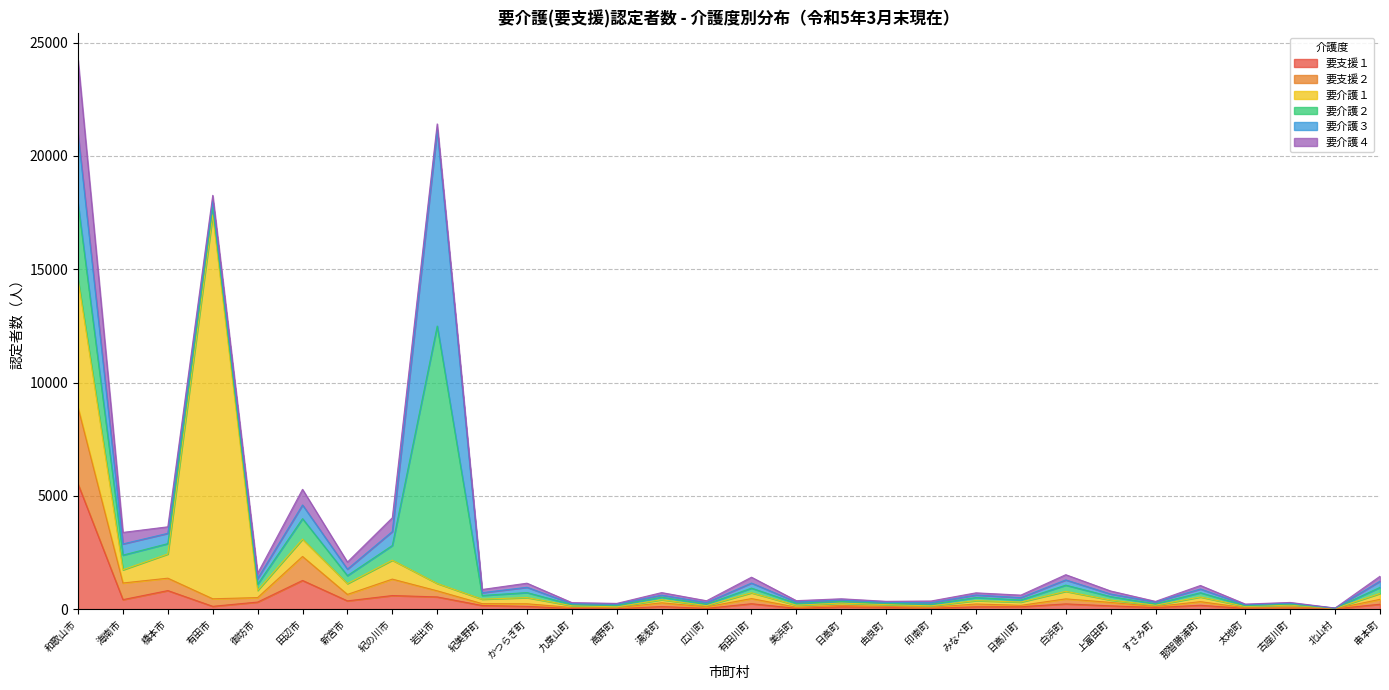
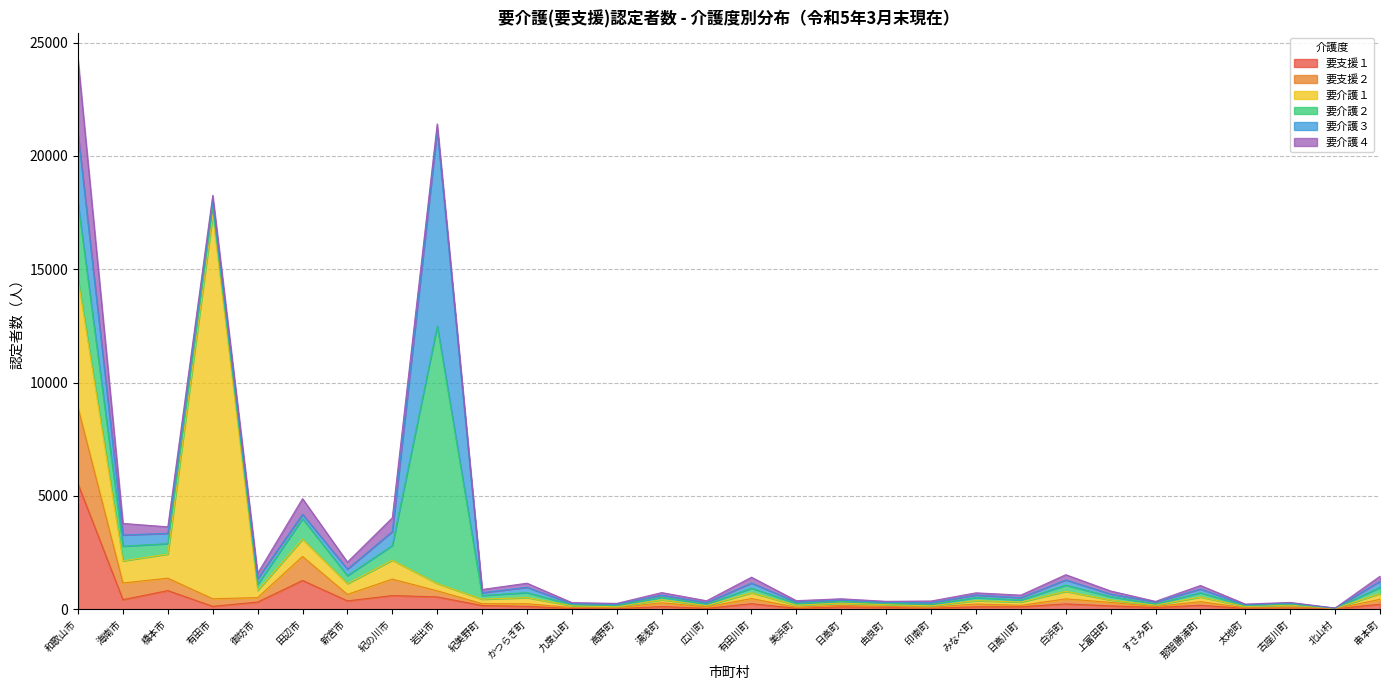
  {
    "要介護１": {
      "和歌山市": 5700,
-     "海南市": 600,
+     "海南市": 1000,
      "橋本市": 1100,
      "有田市": 16900,
      "御坊市": 300,
      "田辺市": 800,
      "新宮市": 500,
      "紀の川市": 800,
      "岩出市": 300,
      "紀美野町": 200,
      "かつらぎ町": 300,
      "有田川町": 300,
      "みなべ町": 100,
      "白浜町": 300,
      "那智勝浦町": 200,
      "串本町": 300
    },
    "要介護２": {
      "和歌山市": 3300,
      "海南市": 600,
      "橋本市": 500,
      "有田市": 300,
      "御坊市": 300,
      "田辺市": 900,
      "新宮市": 400,
      "紀の川市": 600,
      "岩出市": 11400,
      "紀美野町": 200,
      "かつらぎ町": 200,
      "有田川町": 200,
      "白浜町": 300,
      "上富田町": 200,
      "那智勝浦町": 200,
      "串本町": 300
    },
    "要介護３": {
      "和歌山市": 3100,
      "海南市": 500,
      "橋本市": 500,
      "有田市": 300,
      "御坊市": 300,
-     "田辺市": 600,
+     "田辺市": 200,
      "新宮市": 300,
      "紀の川市": 600,
      "岩出市": 8700,
      "紀美野町": 100,
      "かつらぎ町": 200,
      "有田川町": 200,
      "白浜町": 200,
      "上富田町": 100,
      "那智勝浦町": 200,
      "串本町": 300
    },
    "要介護４": {
      "和歌山市": 3300,
      "海南市": 500,
      "橋本市": 300,
      "有田市": 300,
      "御坊市": 200,
      "田辺市": 700,
      "新宮市": 300,
      "紀の川市": 600,
      "岩出市": 300,
      "紀美野町": 100,
      "かつらぎ町": 200,
      "湯浅町": 100,
      "有田川町": 300,
      "白浜町": 200,
      "上富田町": 100,
      "那智勝浦町": 200,
      "串本町": 200
    }
  }
